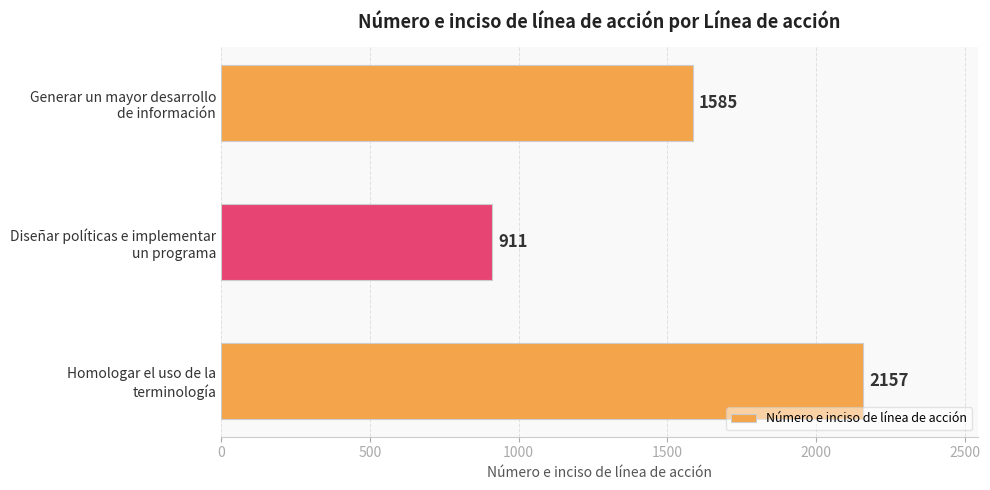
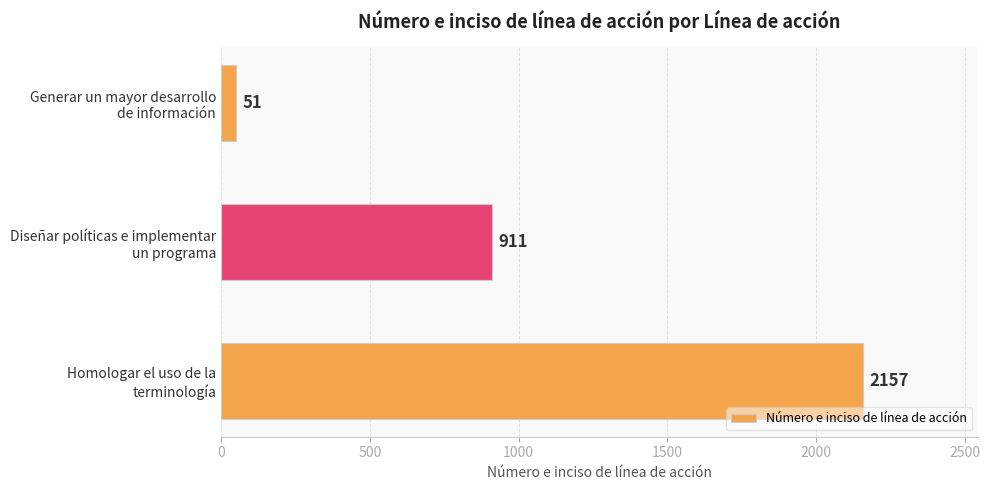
  {
-   "Generar un mayor desarrollo de información": 1585,
+   "Generar un mayor desarrollo de información": 51,
    "Diseñar políticas e implementar un programa": 911,
    "Homologar el uso de la terminología": 2157
  }
